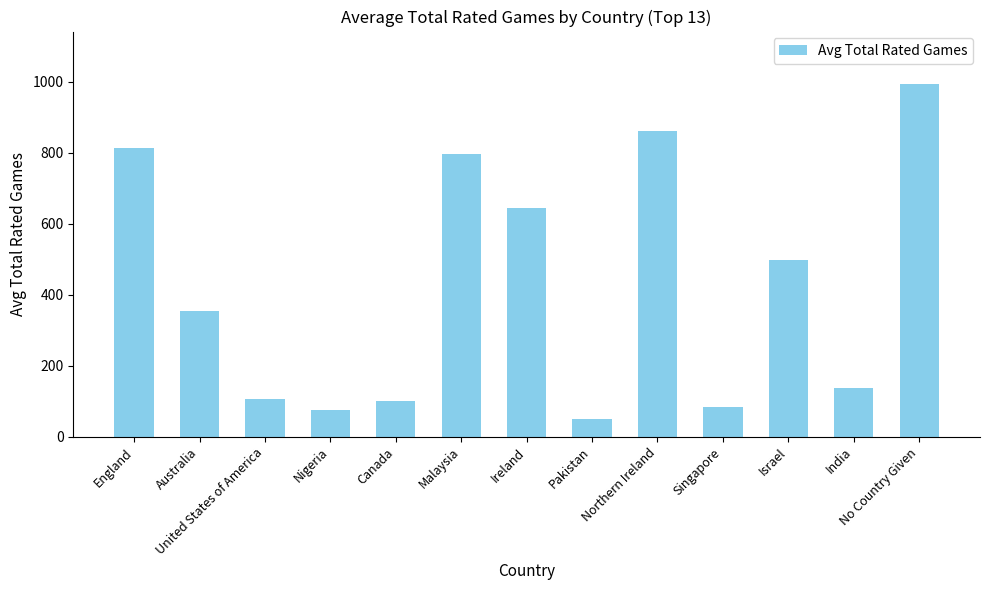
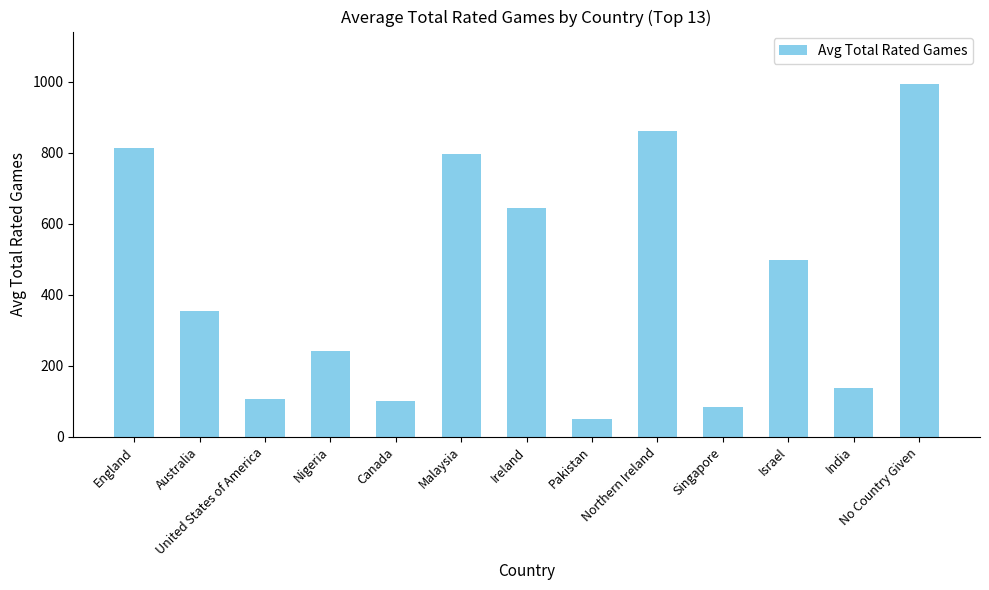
  {
    "England": 810,
    "Australia": 350,
    "United States of America": 110,
-   "Nigeria": 80,
+   "Nigeria": 240,
    "Canada": 100,
    "Malaysia": 800,
    "Ireland": 640,
    "Pakistan": 50,
    "Northern Ireland": 860,
    "Singapore": 80,
    "Israel": 500,
    "India": 140,
    "No Country Given": 990
  }
